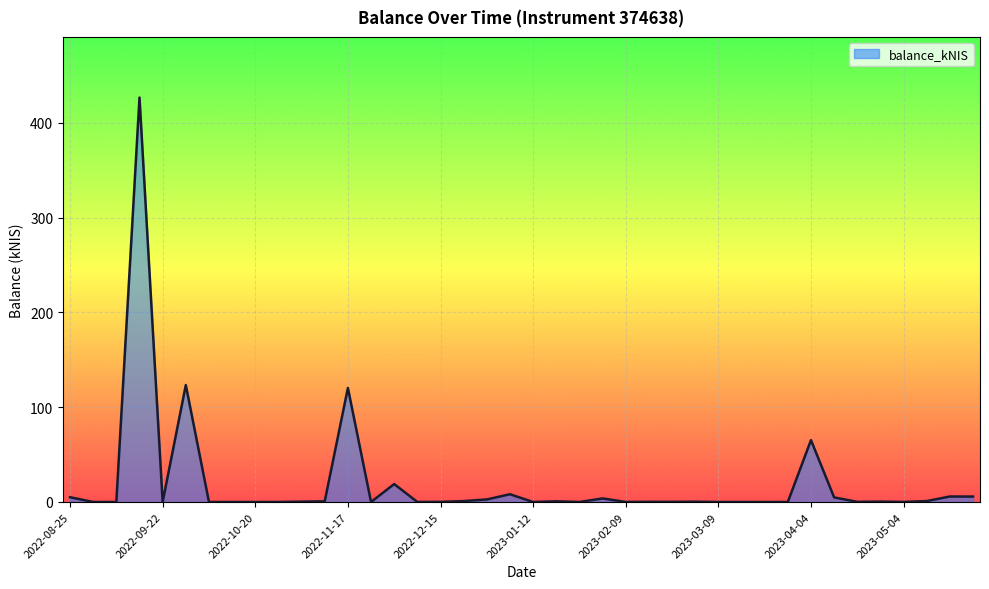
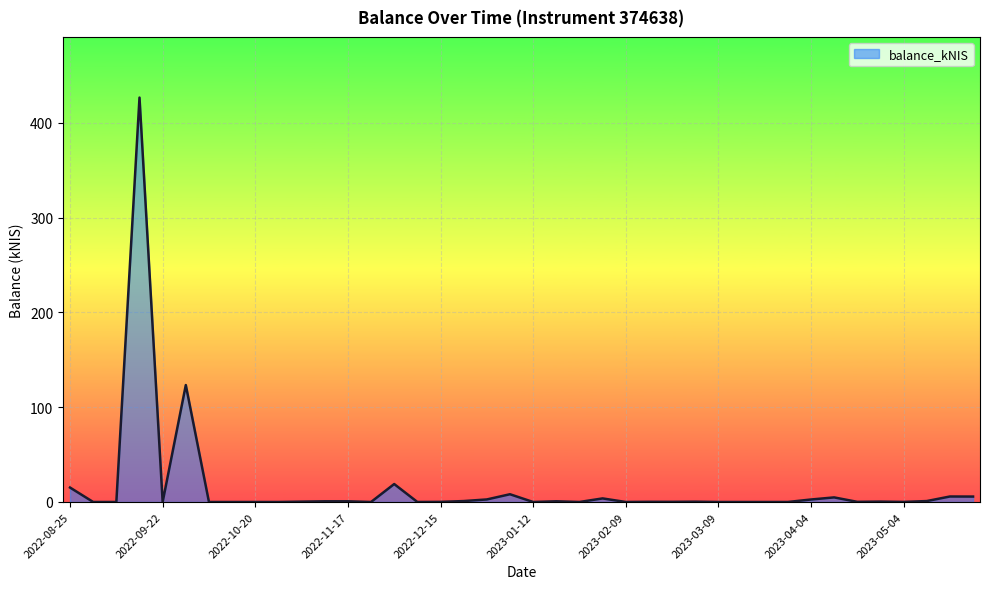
  {
-   "2022-08-25": 10,
+   "2022-08-25": 20,
    "2022-09-22": 0,
    "2022-10-20": 0,
-   "2022-11-17": 120,
+   "2022-11-17": 0,
    "2022-12-15": 0,
    "2023-01-12": 0,
    "2023-02-09": 0,
    "2023-03-09": 0,
-   "2023-04-04": 70,
+   "2023-04-04": 0,
    "2023-05-04": 0
  }
